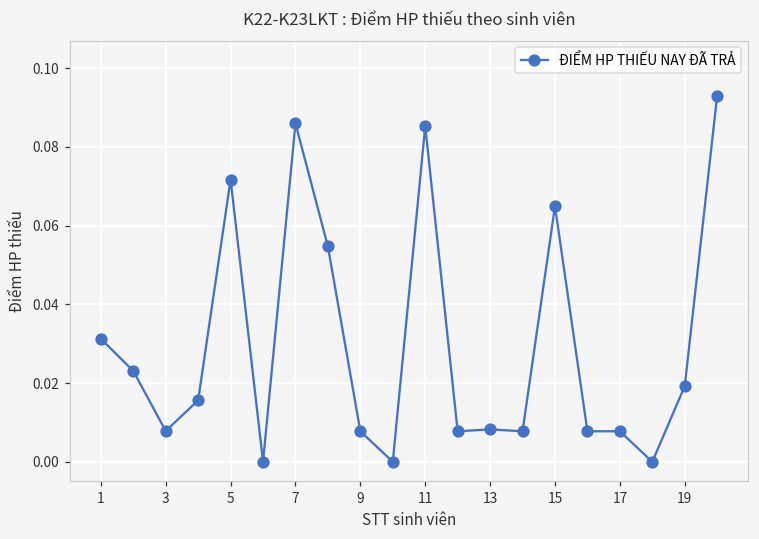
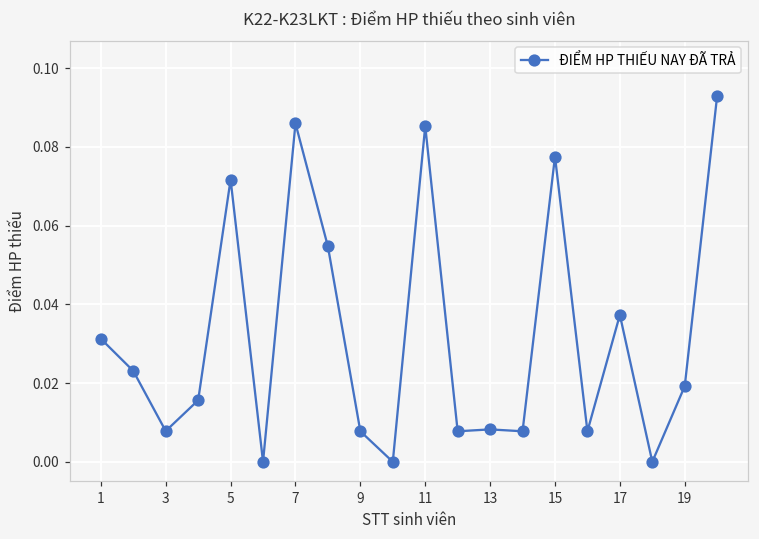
  {
    "1": 0.031,
    "3": 0.008,
    "5": 0.072,
    "7": 0.086,
    "9": 0.008,
    "11": 0.085,
    "13": 0.008,
-   "15": 0.065,
-   "17": 0.008,
+   "15": 0.078,
+   "17": 0.037,
    "19": 0.019
  }
